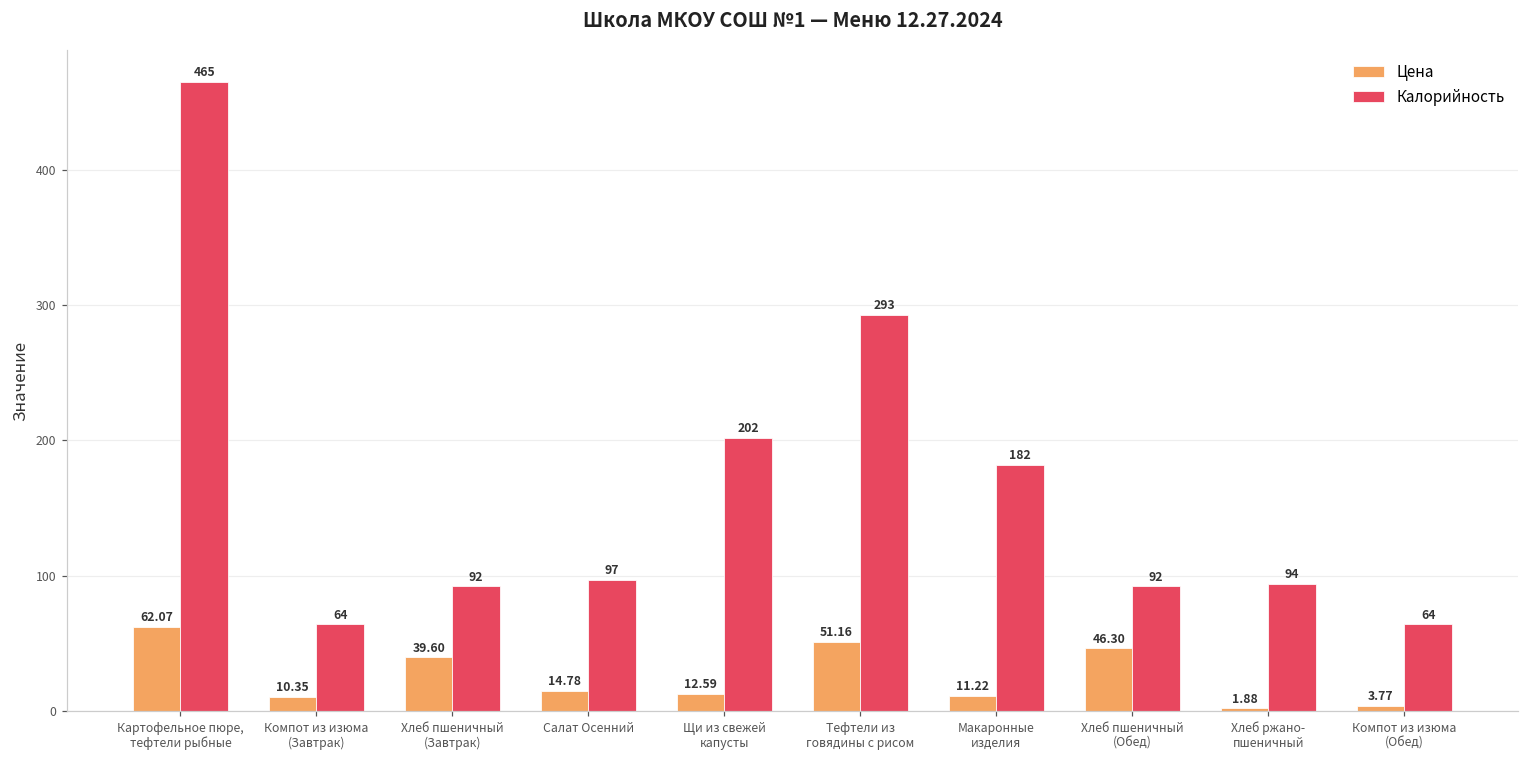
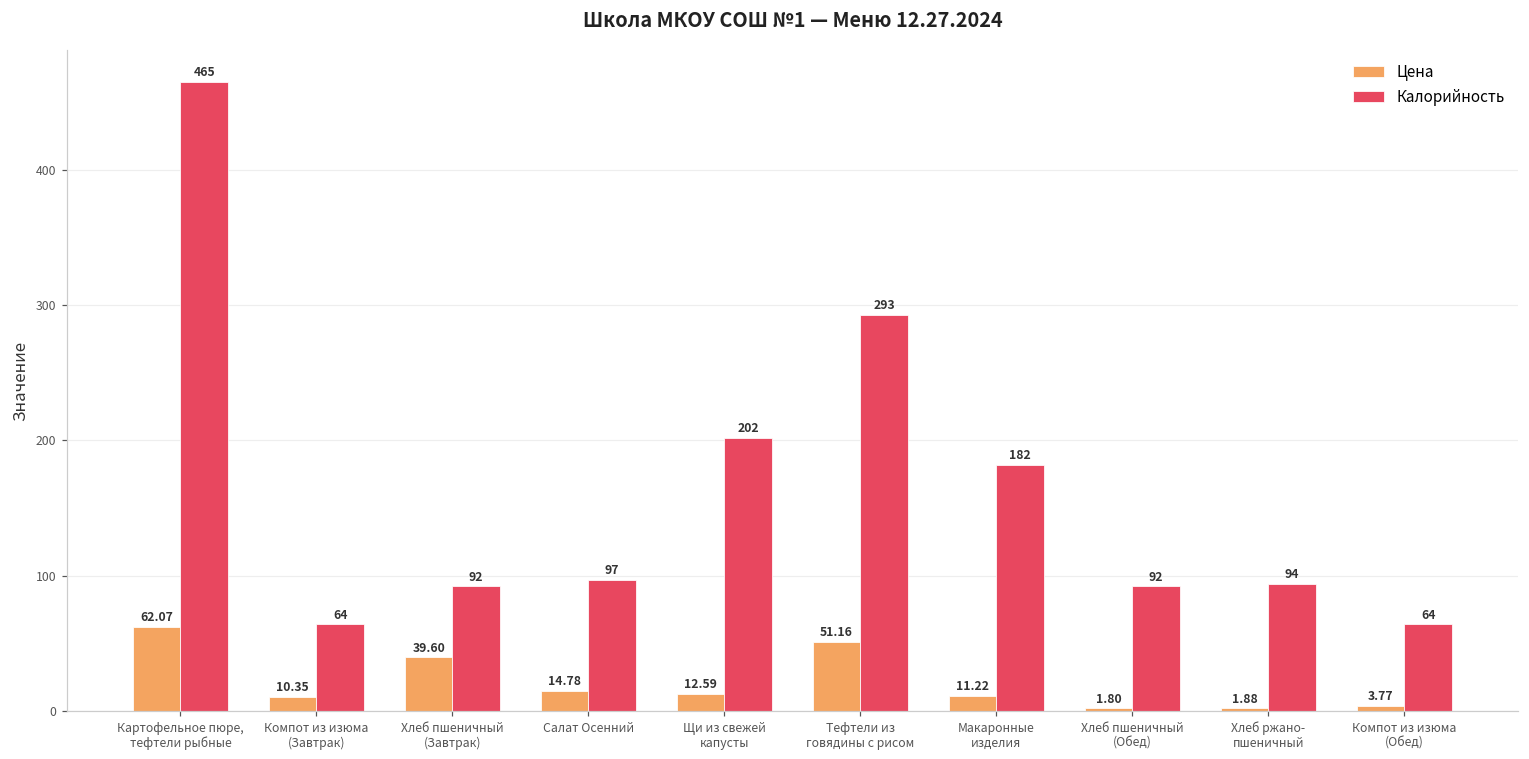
  {
    "Цена": {
      "Картофельное пюре, тефтели рыбные": 62.07,
      "Компот из изюма (Завтрак)": 10.35,
      "Хлеб пшеничный (Завтрак)": 39.60,
      "Салат Осенний": 14.78,
      "Щи из свежей капусты": 12.59,
      "Тефтели из говядины с рисом": 51.16,
      "Макаронные изделия": 11.22,
-     "Хлеб пшеничный (Обед)": 46.30,
+     "Хлеб пшеничный (Обед)": 1.80,
      "Хлеб ржано- пшеничный": 1.88,
      "Компот из изюма (Обед)": 3.77
    },
    "Калорийность": {
      "Картофельное пюре, тефтели рыбные": 465,
      "Компот из изюма (Завтрак)": 64,
      "Хлеб пшеничный (Завтрак)": 92,
      "Салат Осенний": 97,
      "Щи из свежей капусты": 202,
      "Тефтели из говядины с рисом": 293,
      "Макаронные изделия": 182,
      "Хлеб пшеничный (Обед)": 92,
      "Хлеб ржано- пшеничный": 94,
      "Компот из изюма (Обед)": 64
    }
  }
